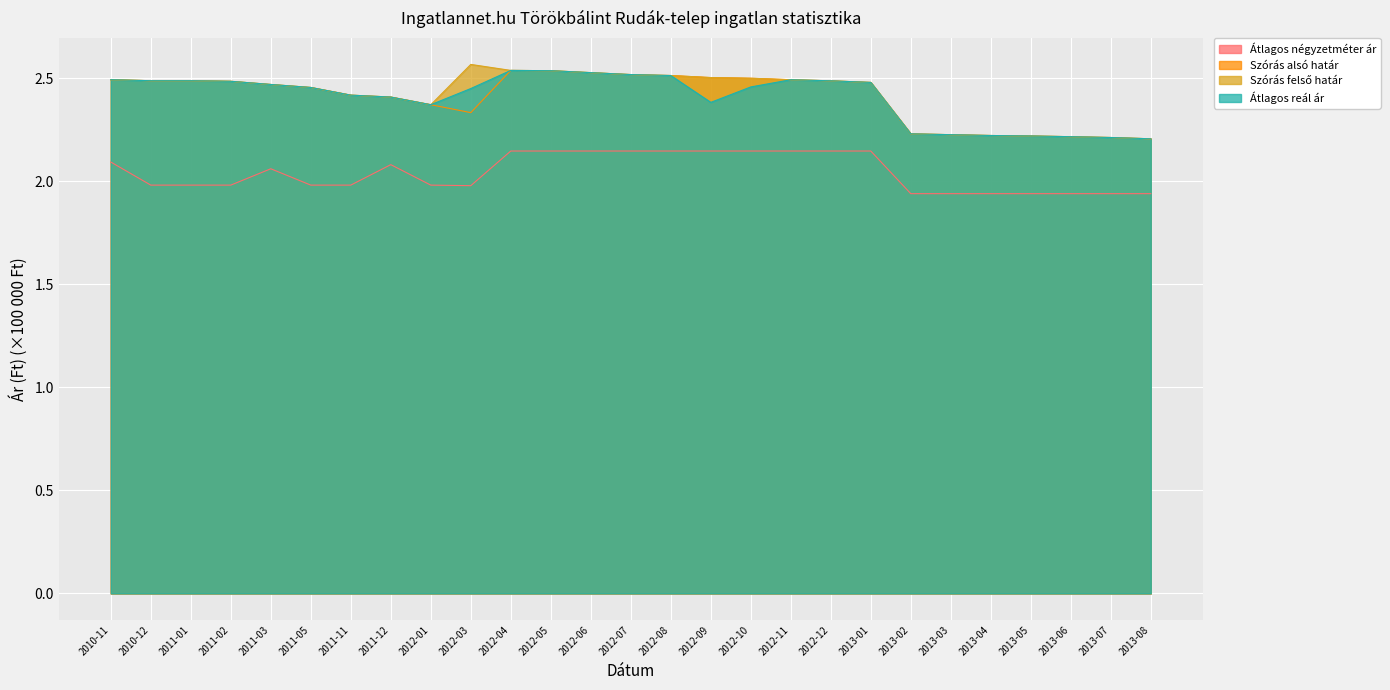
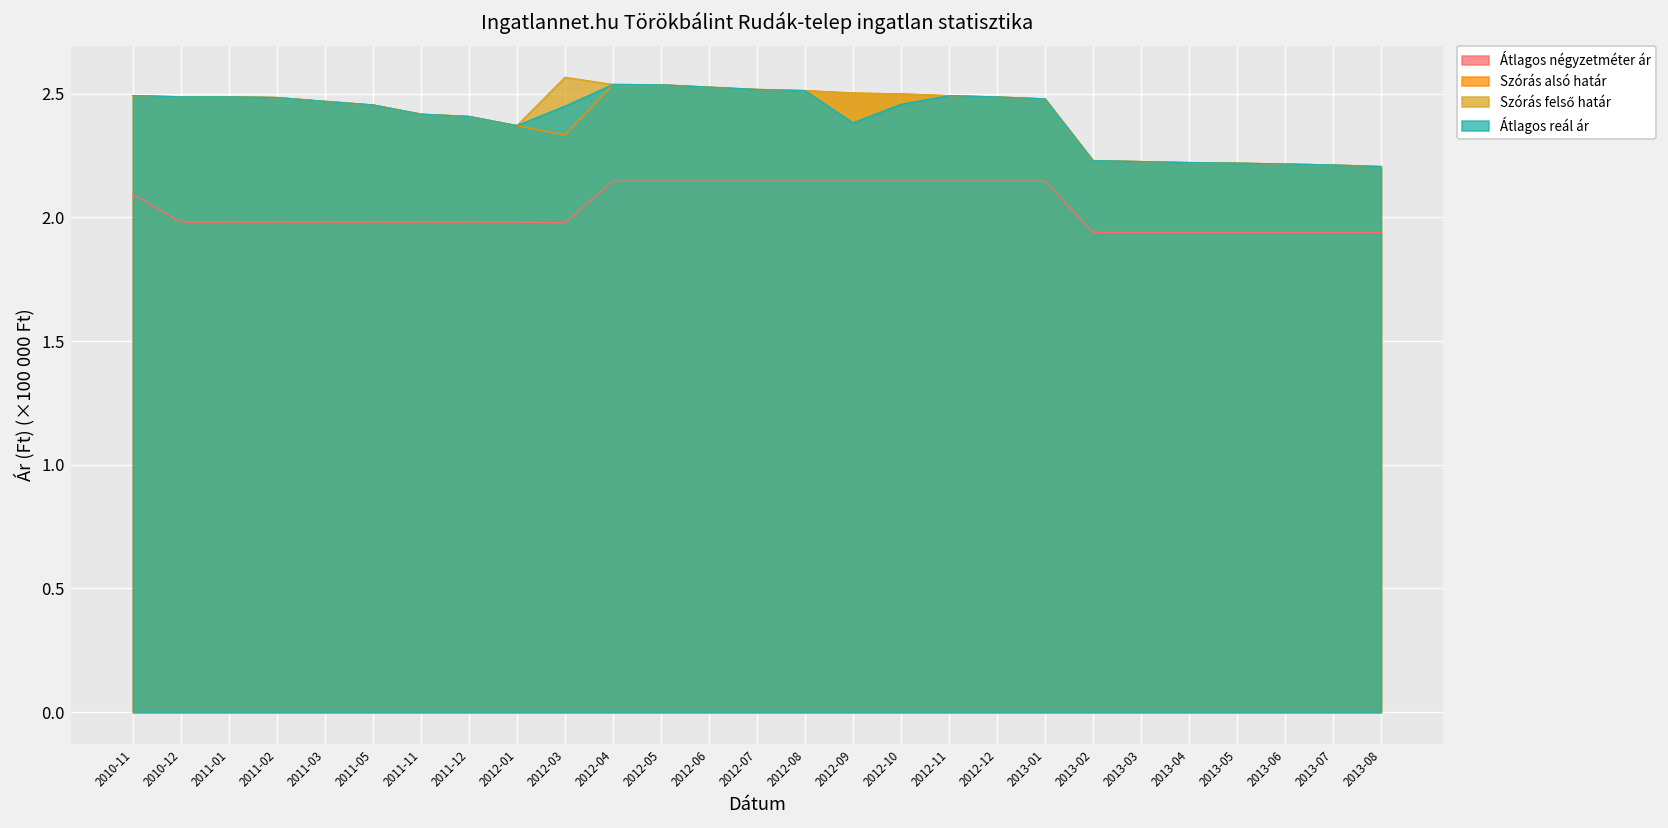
  {
    "Átlagos négyzetméter ár": {
      "2010-11": 2.09,
      "2010-12": 1.98,
      "2011-01": 1.98,
      "2011-02": 1.98,
-     "2011-03": 2.06,
+     "2011-03": 1.98,
      "2011-05": 1.98,
      "2011-11": 1.98,
-     "2011-12": 2.08,
+     "2011-12": 1.98,
      "2012-01": 1.98,
      "2012-03": 1.98,
      "2012-04": 2.15,
      "2012-05": 2.15,
      "2012-06": 2.15,
      "2012-07": 2.15,
      "2012-08": 2.15,
      "2012-09": 2.15,
      "2012-10": 2.15,
      "2012-11": 2.15,
      "2012-12": 2.15,
      "2013-01": 2.15,
      "2013-02": 1.94,
      "2013-03": 1.94,
      "2013-04": 1.94,
      "2013-05": 1.94,
      "2013-06": 1.94,
      "2013-07": 1.94,
      "2013-08": 1.94
    },
    "Átlagos reál ár": {
      "2012-03": 2.45,
      "2012-09": 2.38,
      "2012-10": 2.46
    }
  }
